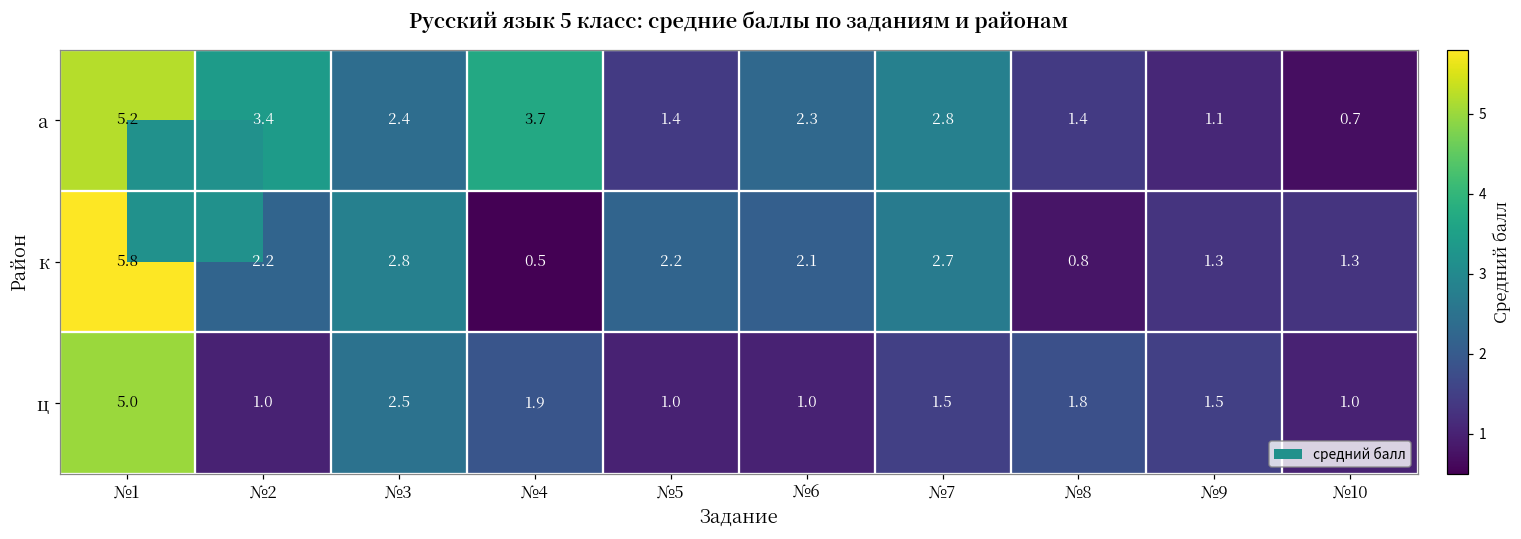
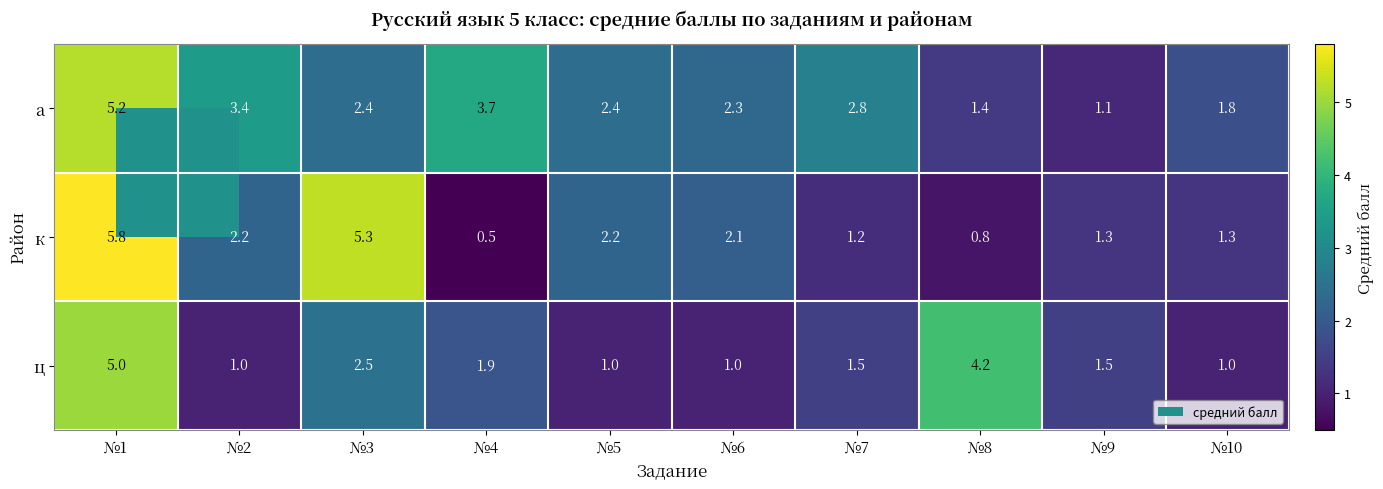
  {
    "а": {
      "№3": 2.4,
      "№4": 3.7,
-     "№5": 1.4,
+     "№5": 2.4,
      "№6": 2.3,
      "№7": 2.8,
      "№8": 1.4,
      "№9": 1.1,
-     "№10": 0.7
+     "№10": 1.8
    },
    "к": {
-     "№3": 2.8,
+     "№3": 5.3,
      "№4": 0.5,
      "№5": 2.2,
      "№6": 2.1,
-     "№7": 2.7,
+     "№7": 1.2,
      "№8": 0.8,
      "№9": 1.3,
      "№10": 1.3
    },
    "ц": {
      "№1": 5.0,
      "№2": 1.0,
      "№3": 2.5,
      "№4": 1.9,
      "№5": 1.0,
      "№6": 1.0,
      "№7": 1.5,
-     "№8": 1.8,
+     "№8": 4.2,
      "№9": 1.5,
      "№10": 1.0
    }
  }
